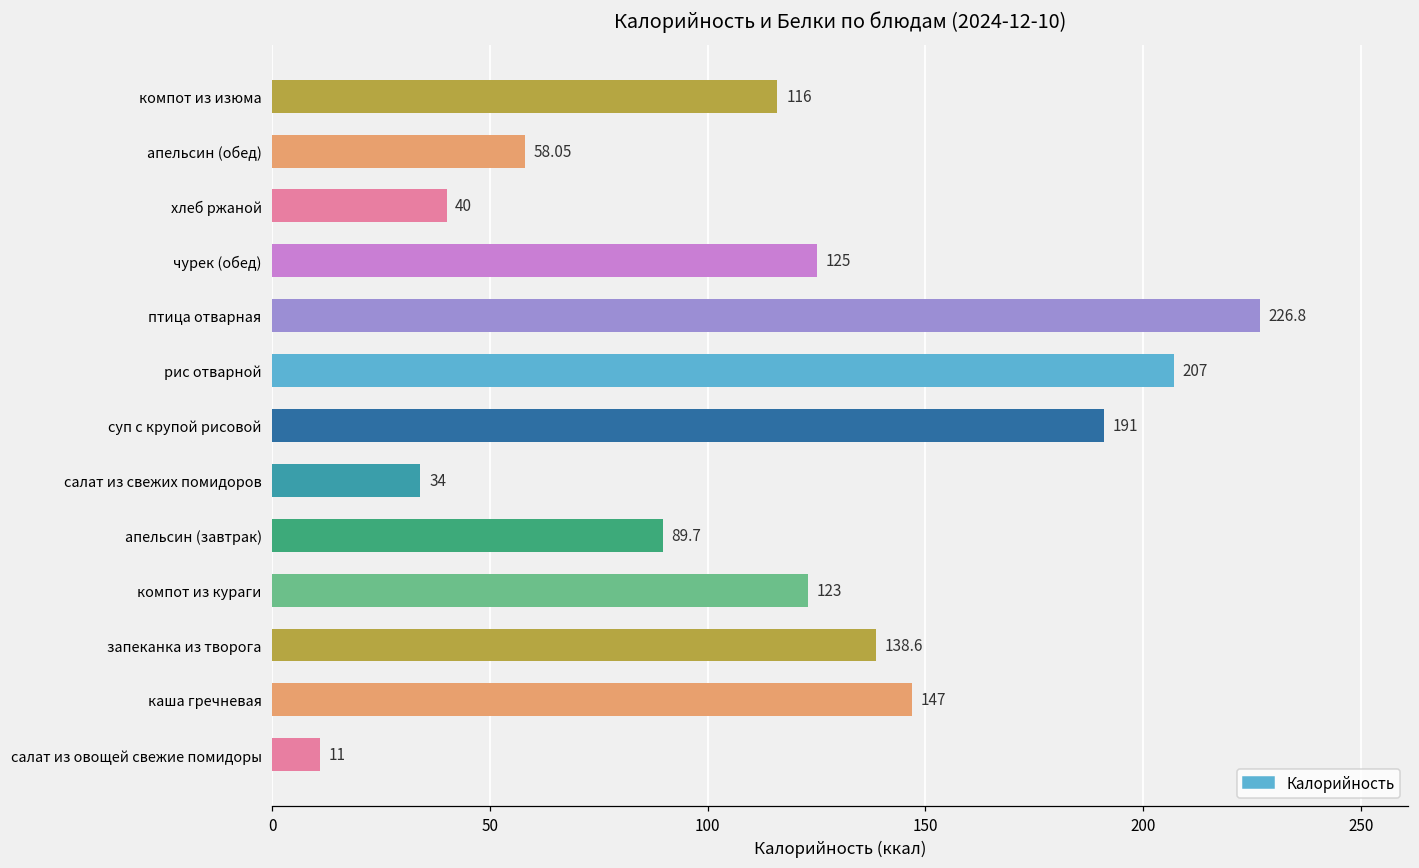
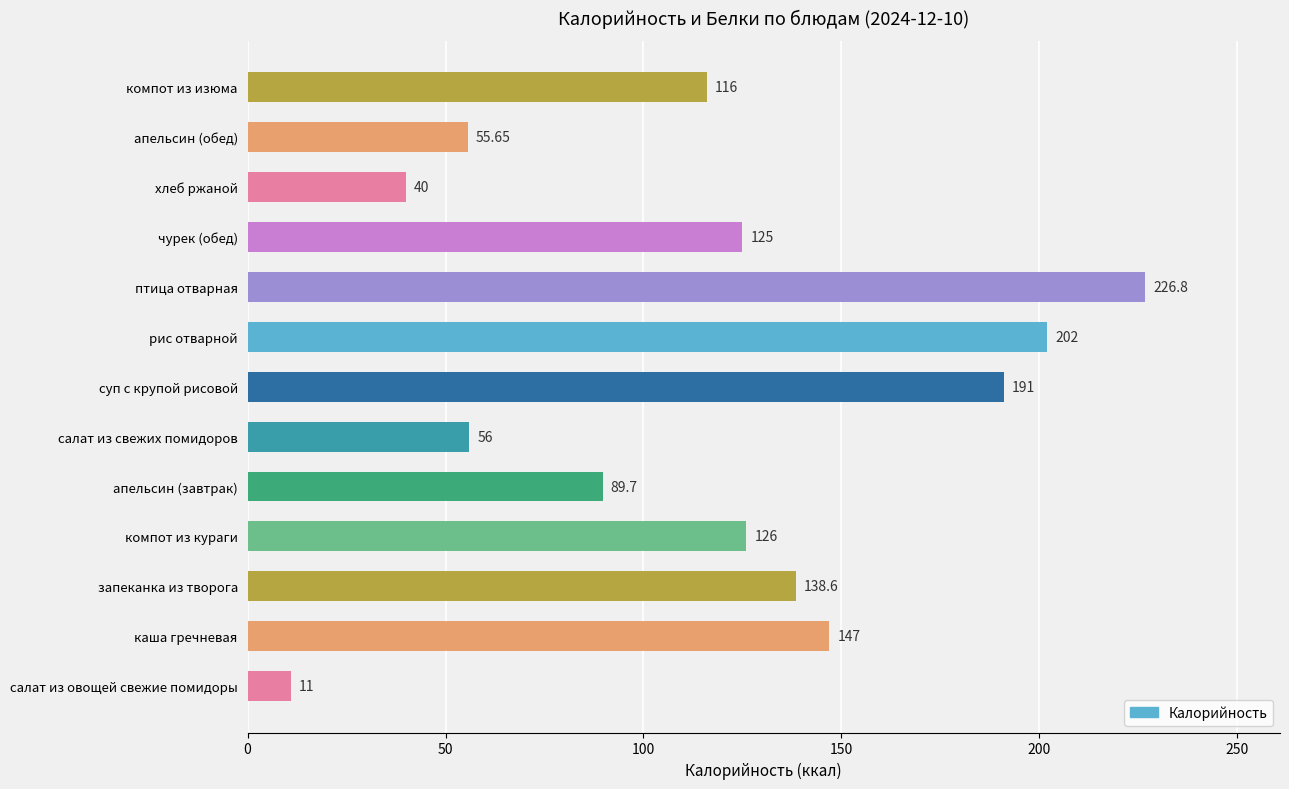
  {
    "компот из изюма": 116,
-   "апельсин (обед)": 58.05,
+   "апельсин (обед)": 55.65,
    "хлеб ржаной": 40,
    "чурек (обед)": 125,
    "птица отварная": 226.8,
-   "рис отварной": 207,
+   "рис отварной": 202,
    "суп с крупой рисовой": 191,
-   "салат из свежих помидоров": 34,
+   "салат из свежих помидоров": 56,
    "апельсин (завтрак)": 89.7,
-   "компот из кураги": 123,
+   "компот из кураги": 126,
    "запеканка из творога": 138.6,
    "каша гречневая": 147,
    "салат из овощей свежие помидоры": 11
  }
